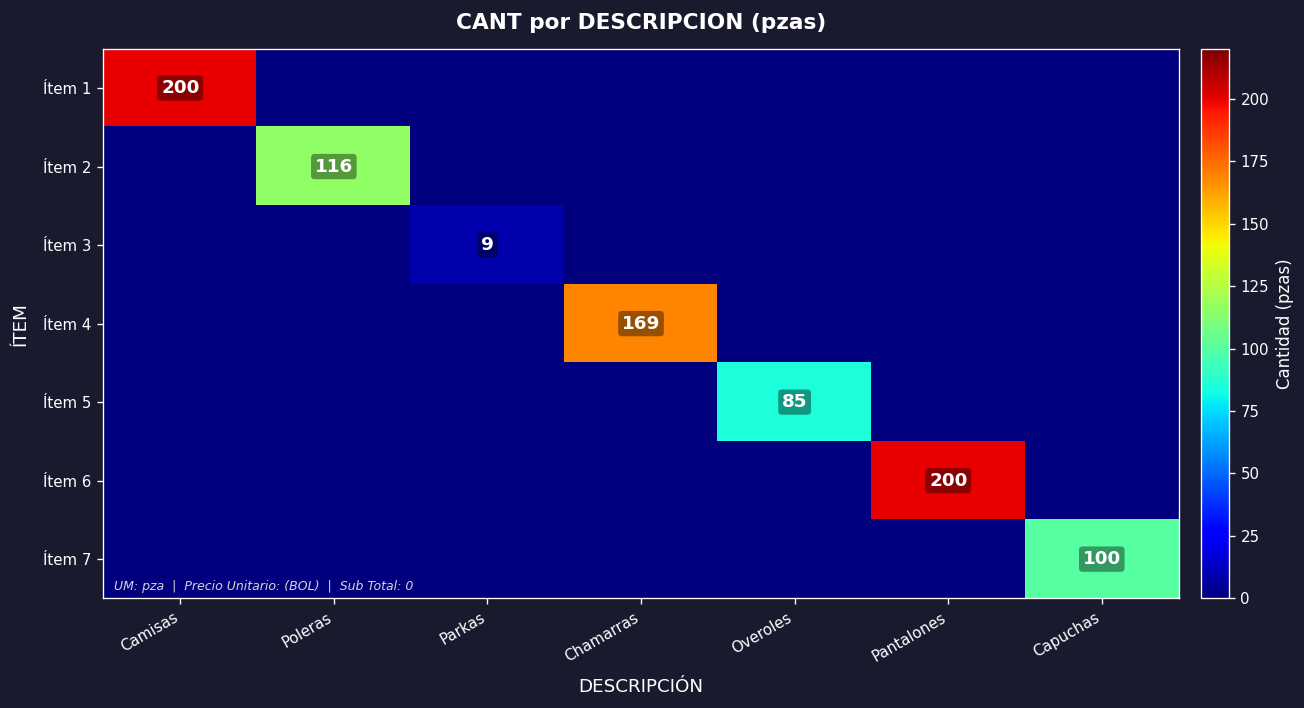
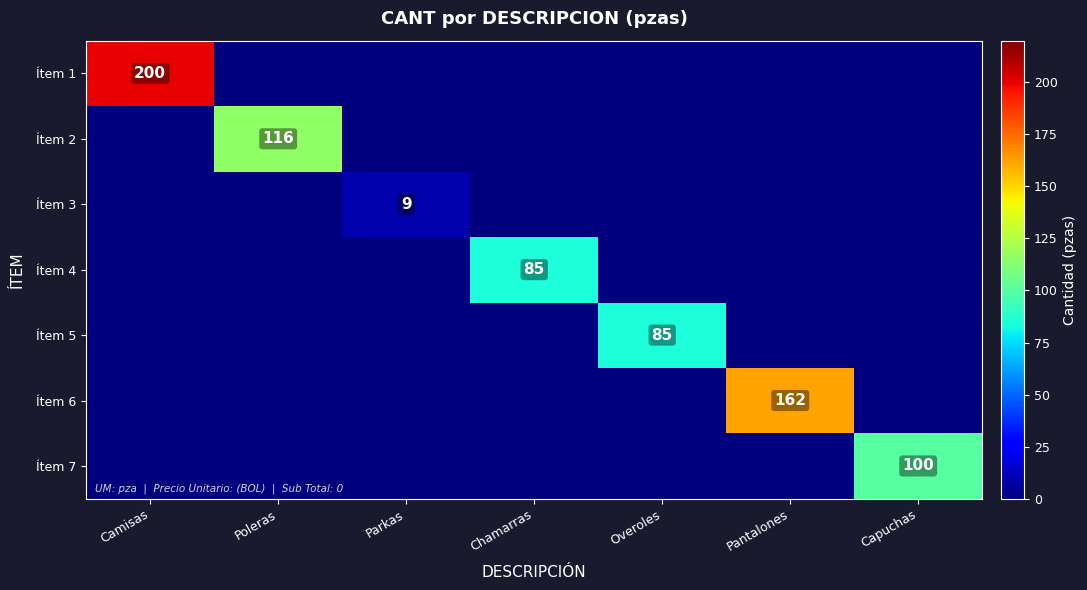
  {
    "Ítem 4": {
-     "Chamarras": 169
+     "Chamarras": 85
    },
    "Ítem 6": {
-     "Pantalones": 200
+     "Pantalones": 162
    },
    "Ítem 7": {
      "Poleras": 0
    }
  }
